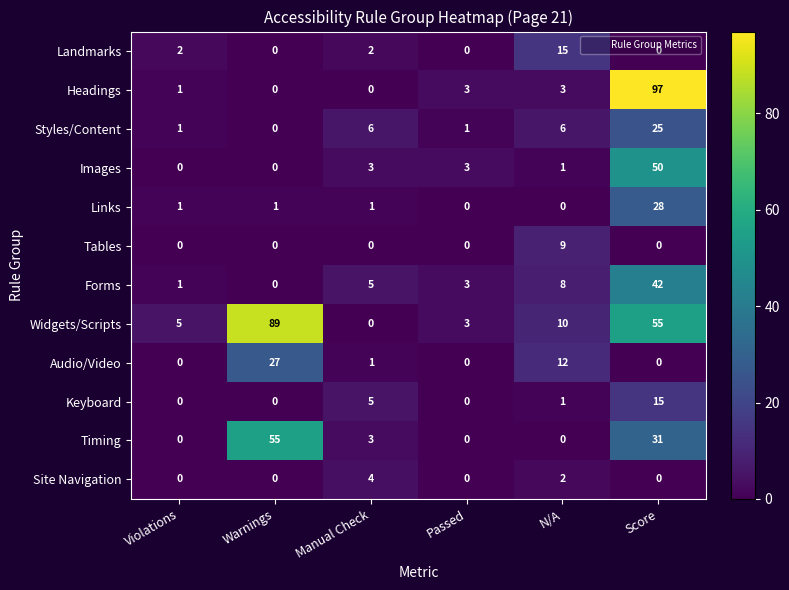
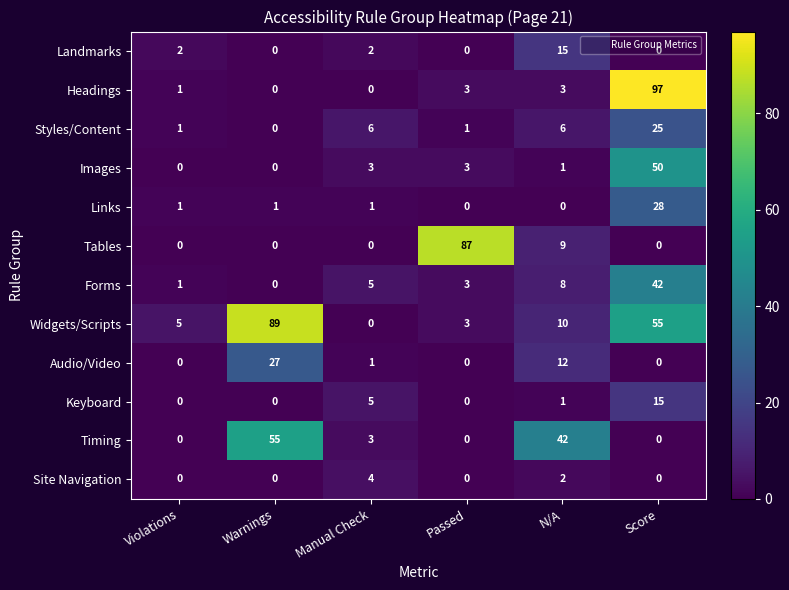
  {
    "Landmarks": {
      "Violations": 2,
      "Warnings": 0,
      "Manual Check": 2,
      "Passed": 0,
      "N/A": 15
    },
    "Headings": {
      "Violations": 1,
      "Warnings": 0,
      "Manual Check": 0,
      "Passed": 3,
      "N/A": 3,
      "Score": 97
    },
    "Styles/Content": {
      "Violations": 1,
      "Warnings": 0,
      "Manual Check": 6,
      "Passed": 1,
      "N/A": 6,
      "Score": 25
    },
    "Images": {
      "Violations": 0,
      "Warnings": 0,
      "Manual Check": 3,
      "Passed": 3,
      "N/A": 1,
      "Score": 50
    },
    "Links": {
      "Violations": 1,
      "Warnings": 1,
      "Manual Check": 1,
      "Passed": 0,
      "N/A": 0,
      "Score": 28
    },
    "Tables": {
      "Violations": 0,
      "Warnings": 0,
      "Manual Check": 0,
-     "Passed": 0,
+     "Passed": 87,
      "N/A": 9,
      "Score": 0
    },
    "Forms": {
      "Violations": 1,
      "Warnings": 0,
      "Manual Check": 5,
      "Passed": 3,
      "N/A": 8,
      "Score": 42
    },
    "Widgets/Scripts": {
      "Violations": 5,
      "Warnings": 89,
      "Manual Check": 0,
      "Passed": 3,
      "N/A": 10,
      "Score": 55
    },
    "Audio/Video": {
      "Violations": 0,
      "Warnings": 27,
      "Manual Check": 1,
      "Passed": 0,
      "N/A": 12,
      "Score": 0
    },
    "Keyboard": {
      "Violations": 0,
      "Warnings": 0,
      "Manual Check": 5,
      "Passed": 0,
      "N/A": 1,
      "Score": 15
    },
    "Timing": {
      "Violations": 0,
      "Warnings": 55,
      "Manual Check": 3,
      "Passed": 0,
-     "N/A": 0,
-     "Score": 31
+     "N/A": 42,
+     "Score": 0
    },
    "Site Navigation": {
      "Violations": 0,
      "Warnings": 0,
      "Manual Check": 4,
      "Passed": 0,
      "N/A": 2,
      "Score": 0
    }
  }
